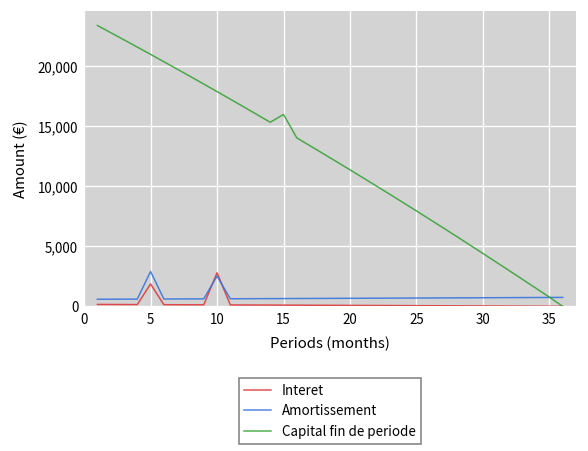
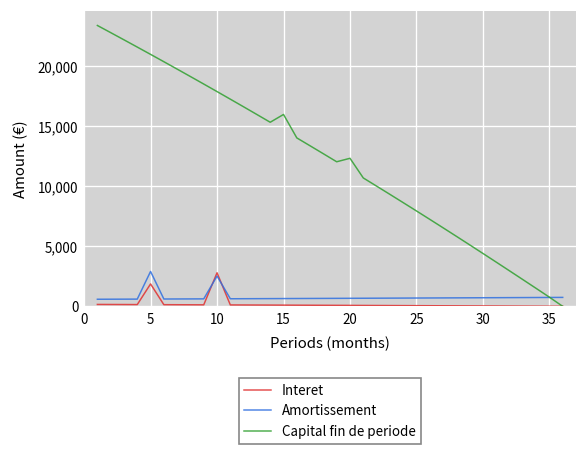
  {
    "Interet": {
      "5": "1,900",
      "10": "2,800",
      "15": "100",
      "20": "100",
      "25": "100",
      "30": "0",
      "35": "0"
    },
    "Amortissement": {
      "5": "2,900",
      "10": "2,500",
      "15": "600",
      "20": "700",
      "25": "700",
      "30": "700"
    },
    "Capital fin de periode": {
      "5": "21,000",
      "10": "17,900",
      "15": "16,000",
-     "20": "11,400",
+     "20": "12,300",
      "25": "8,000",
      "30": "4,400"
    }
  }
